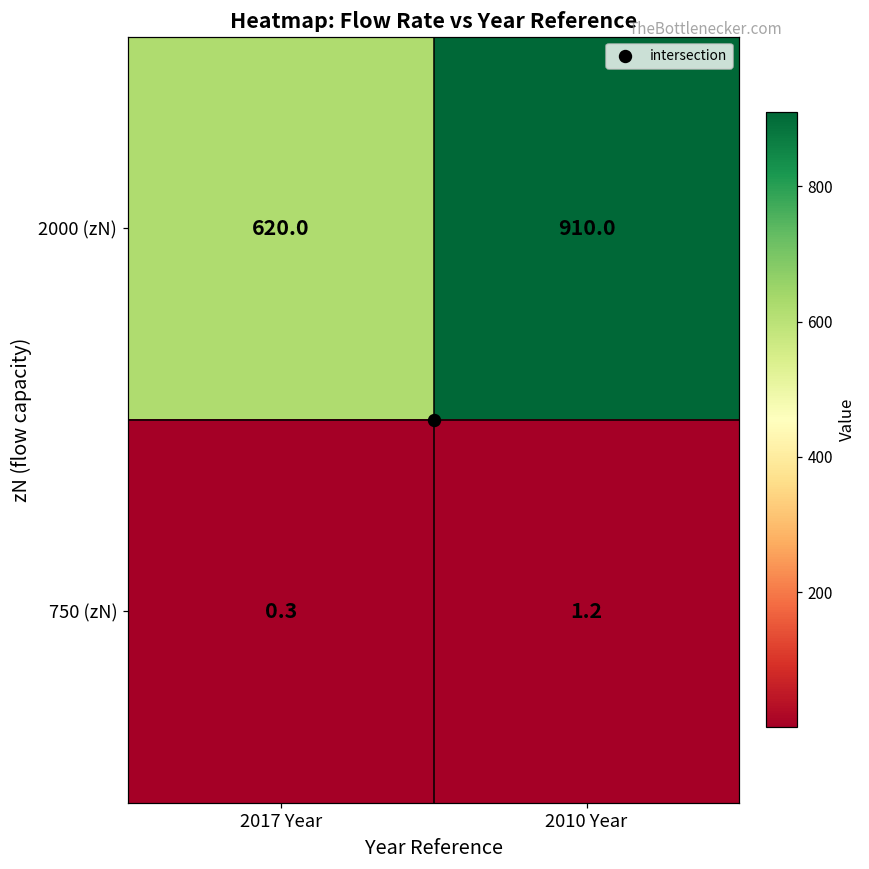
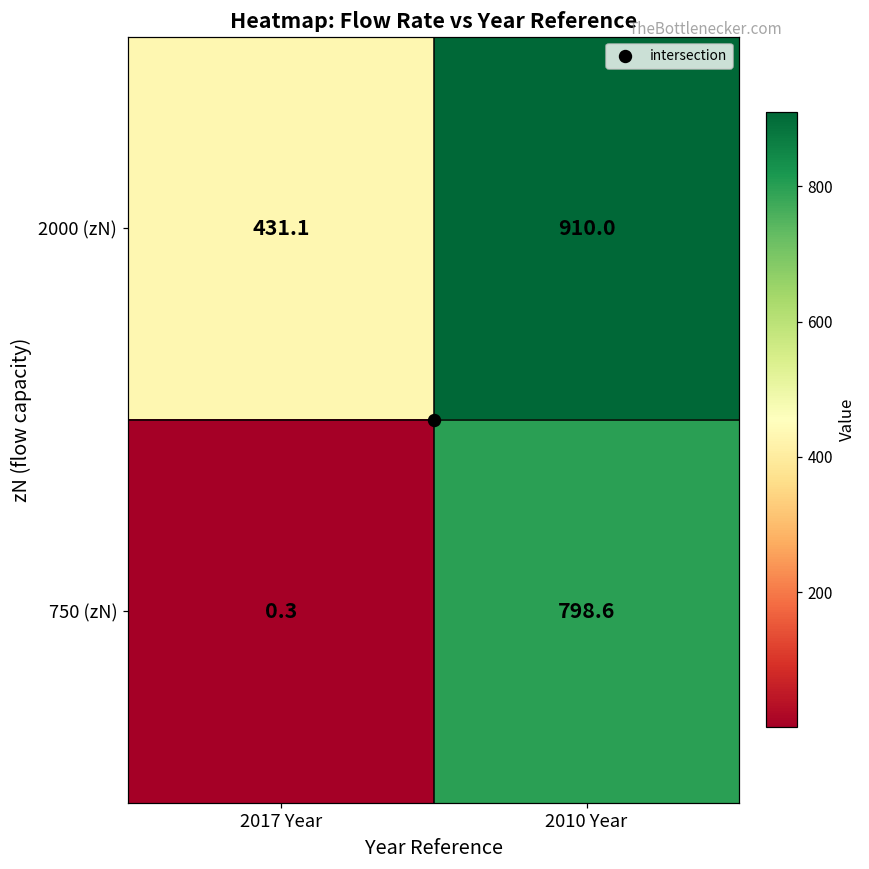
  {
    "2000 (zN)": {
-     "2017 Year": 620.0,
+     "2017 Year": 431.1,
      "2010 Year": 910.0
    },
    "750 (zN)": {
      "2017 Year": 0.3,
-     "2010 Year": 1.2
+     "2010 Year": 798.6
    }
  }
